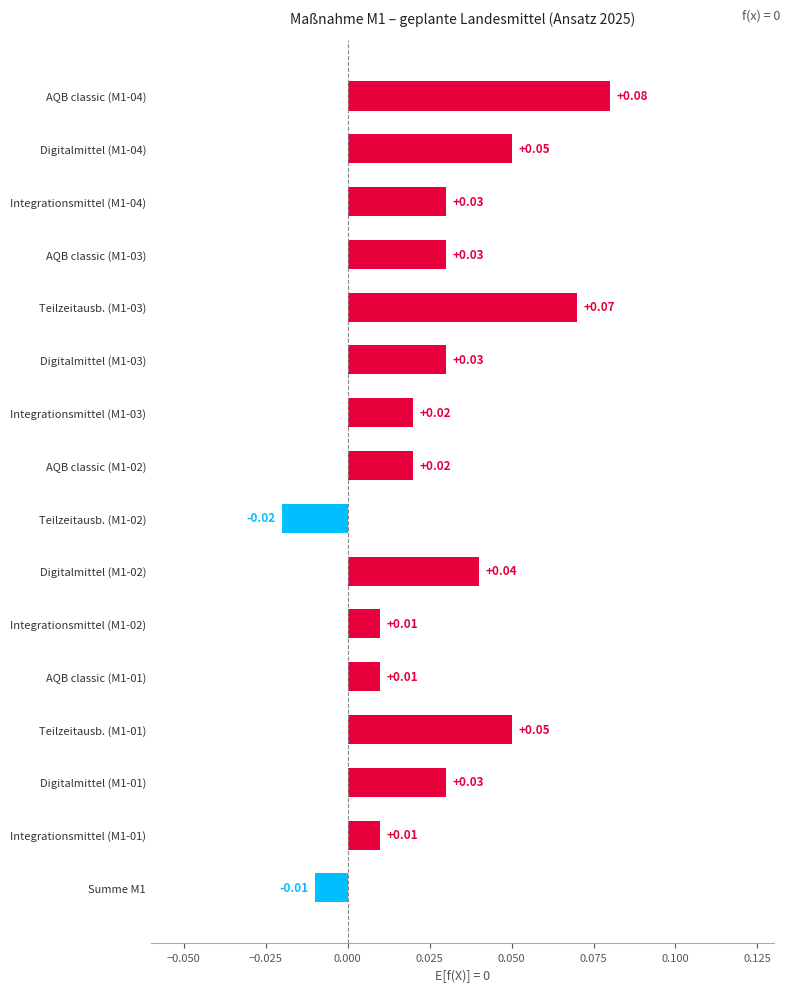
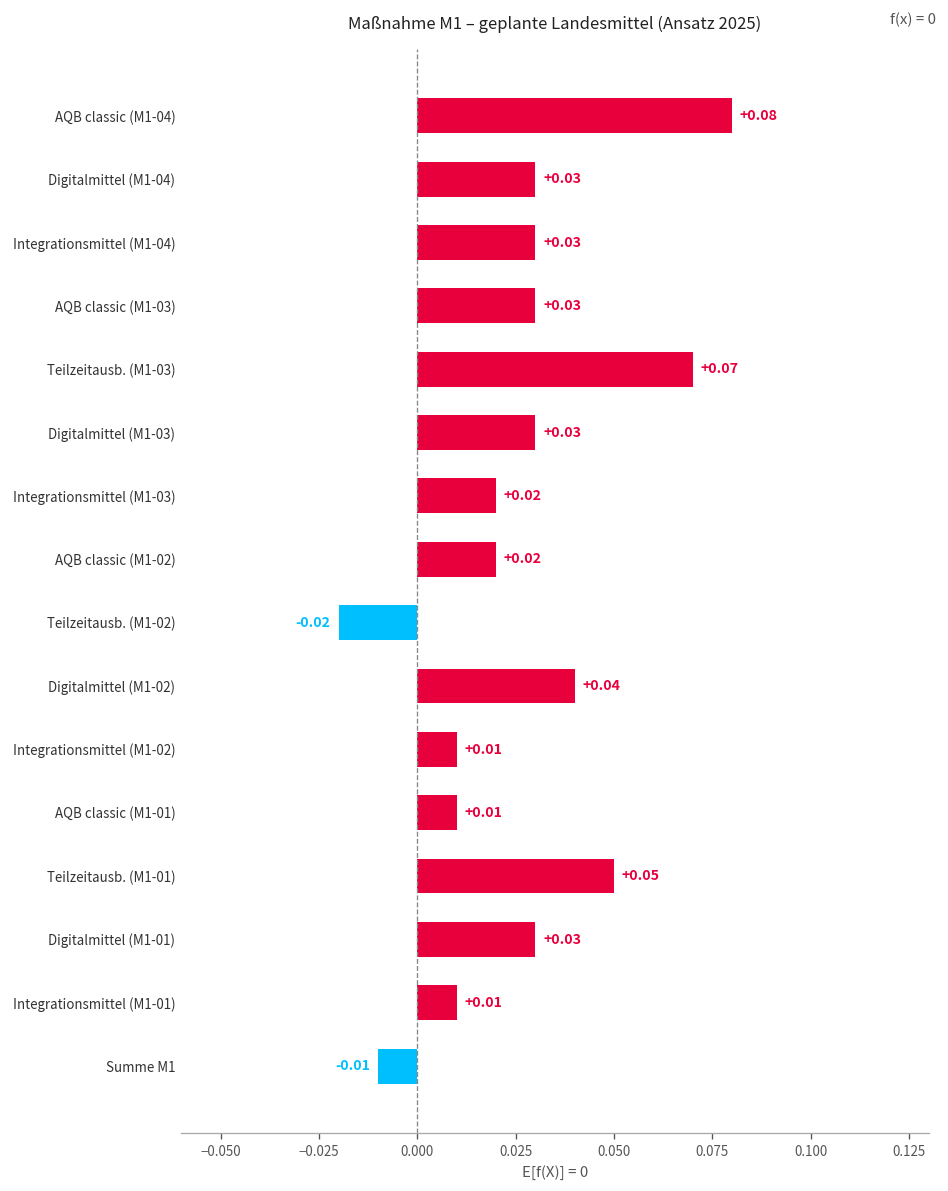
  {
    "AQB classic (M1-04)": "+0.08",
-   "Digitalmittel (M1-04)": "+0.05",
+   "Digitalmittel (M1-04)": "+0.03",
    "Integrationsmittel (M1-04)": "+0.03",
    "AQB classic (M1-03)": "+0.03",
    "Teilzeitausb. (M1-03)": "+0.07",
    "Digitalmittel (M1-03)": "+0.03",
    "Integrationsmittel (M1-03)": "+0.02",
    "AQB classic (M1-02)": "+0.02",
    "Teilzeitausb. (M1-02)": "-0.02",
    "Digitalmittel (M1-02)": "+0.04",
    "Integrationsmittel (M1-02)": "+0.01",
    "AQB classic (M1-01)": "+0.01",
    "Teilzeitausb. (M1-01)": "+0.05",
    "Digitalmittel (M1-01)": "+0.03",
    "Integrationsmittel (M1-01)": "+0.01",
    "Summe M1": "-0.01"
  }
